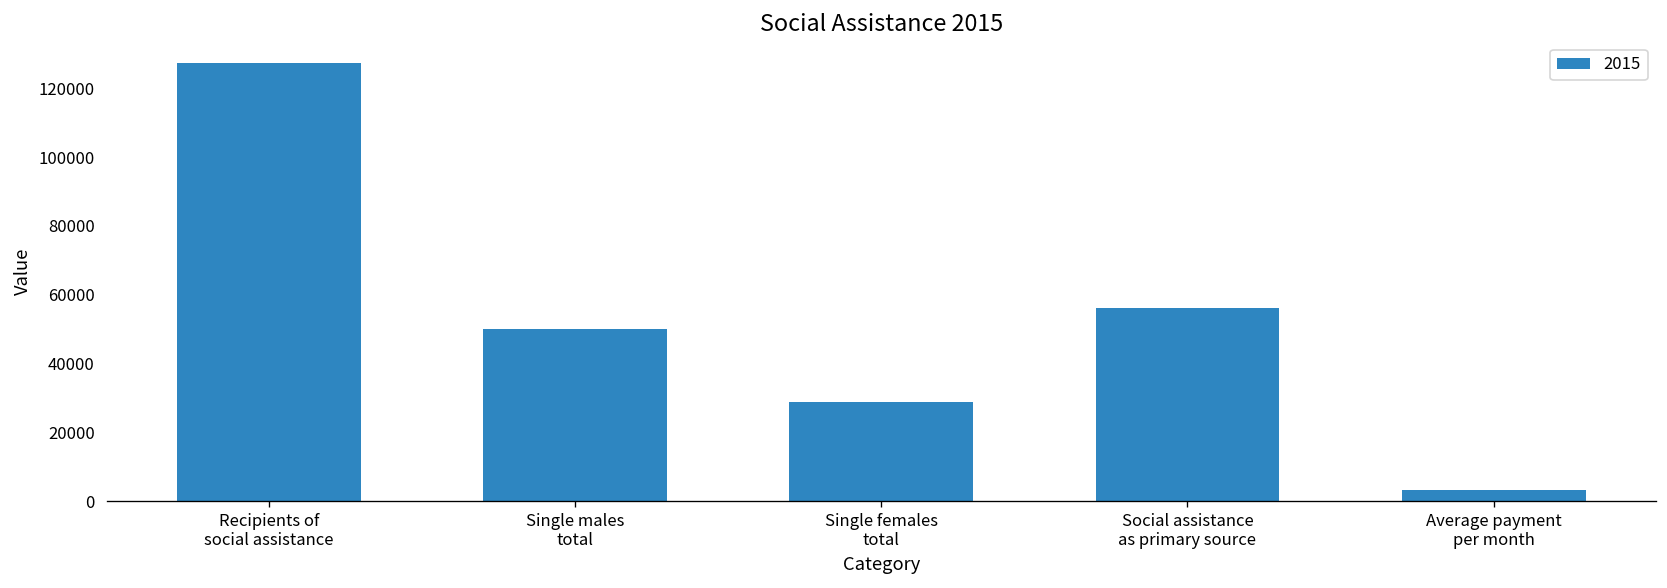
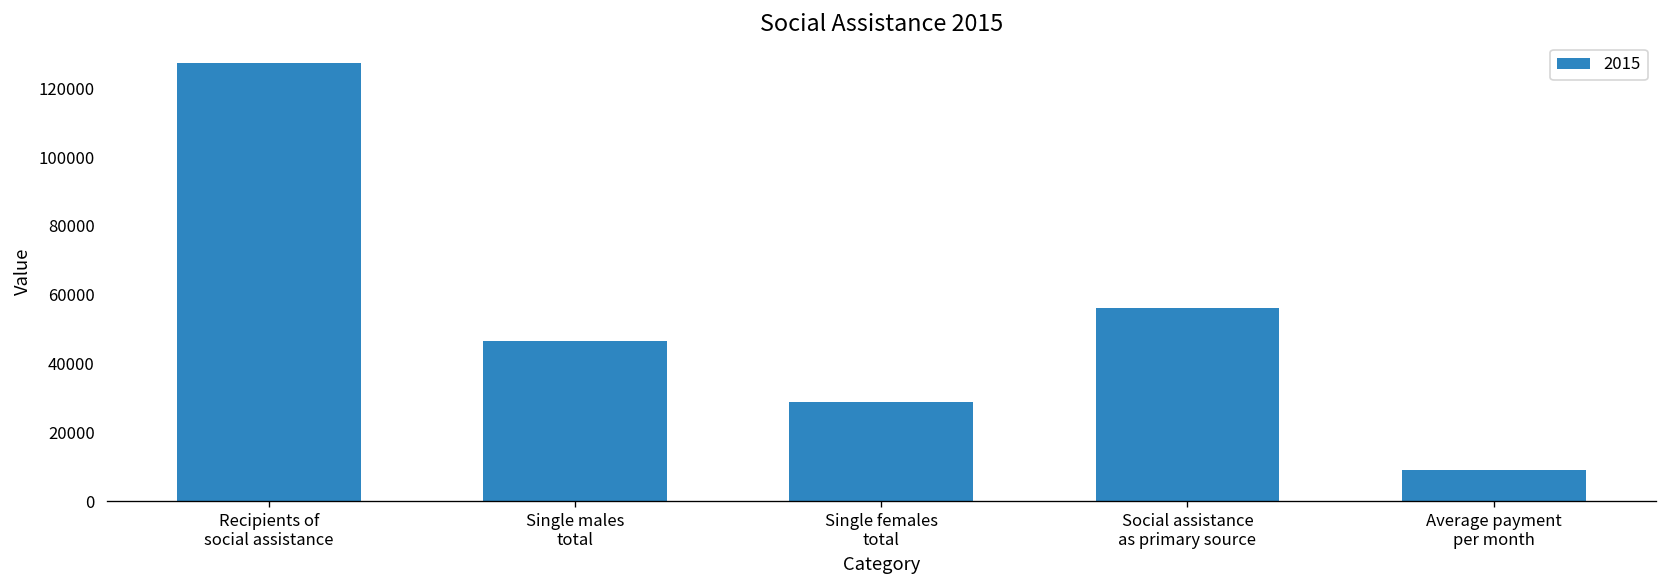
  {
    "Recipients of social assistance": 127000,
-   "Single males total": 50000,
+   "Single males total": 47000,
    "Single females total": 29000,
    "Social assistance as primary source": 56000,
-   "Average payment per month": 3000
+   "Average payment per month": 9000
  }
